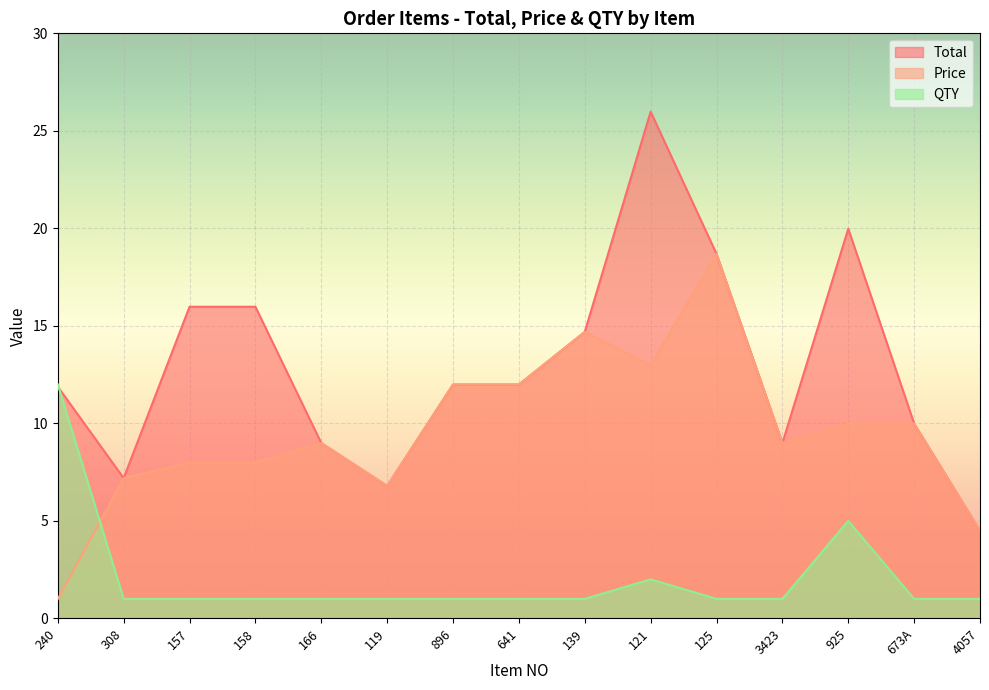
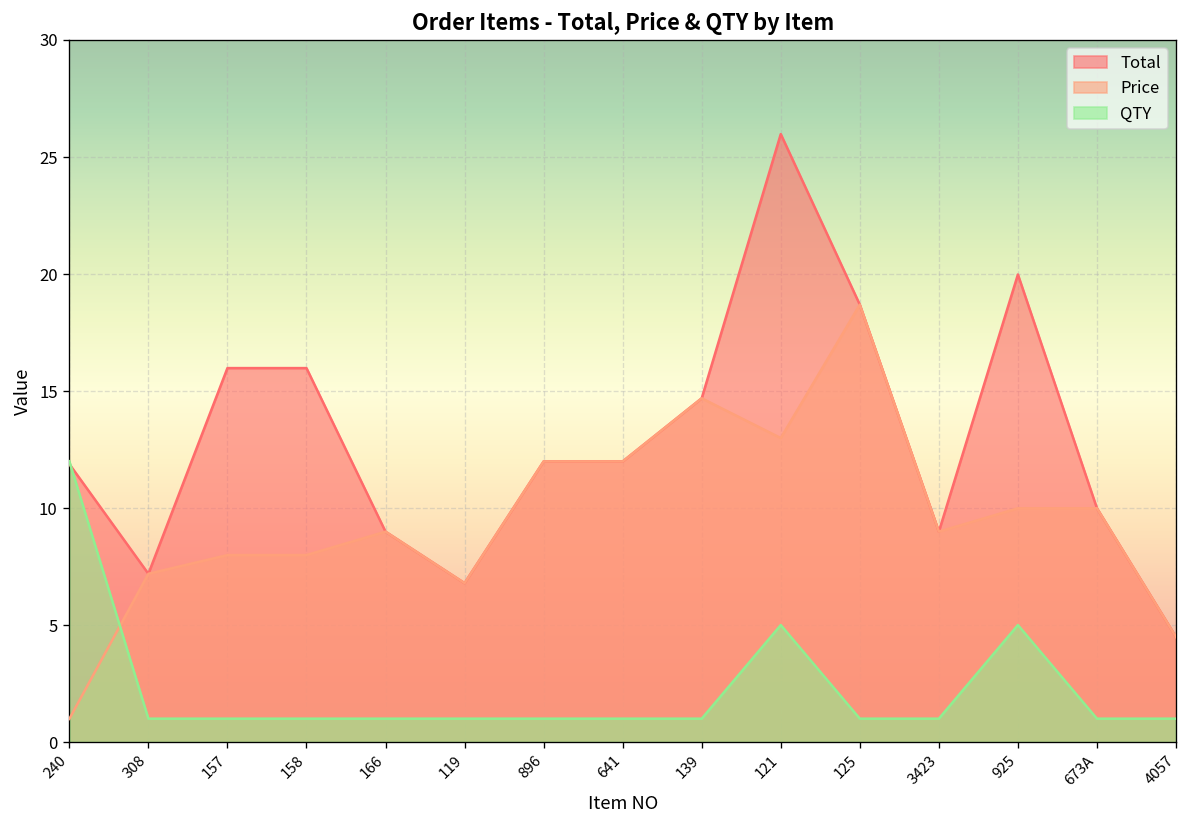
  {
    "QTY": {
      "308": 1,
      "157": 1,
      "158": 1,
      "166": 1,
      "119": 1,
      "896": 1,
      "641": 1,
      "139": 1,
-     "121": 2,
+     "121": 5,
      "125": 1,
      "3423": 1,
      "925": 5,
      "673A": 1,
      "4057": 1
    }
  }
